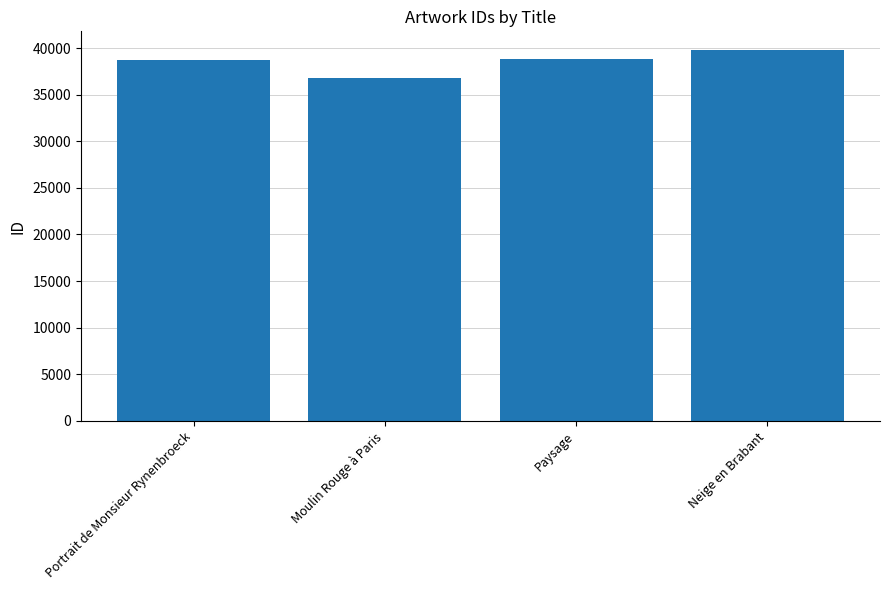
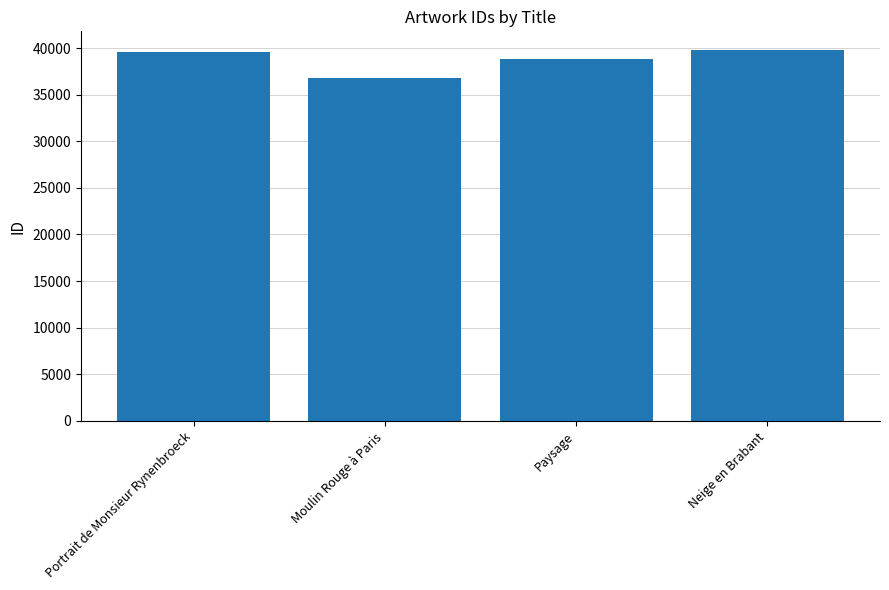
  {
-   "Portrait de Monsieur Rynenbroeck": 39000,
+   "Portrait de Monsieur Rynenbroeck": 40000,
    "Moulin Rouge à Paris": 37000,
    "Paysage": 39000,
    "Neige en Brabant": 40000
  }
